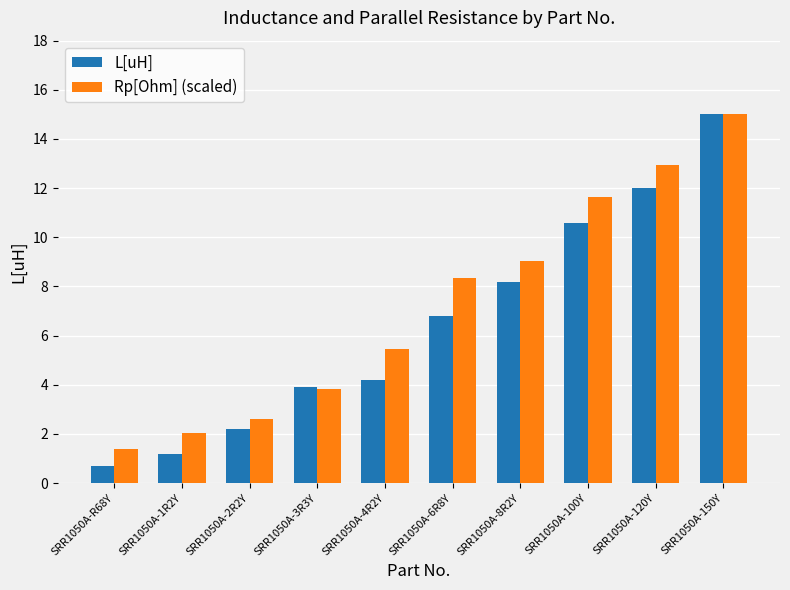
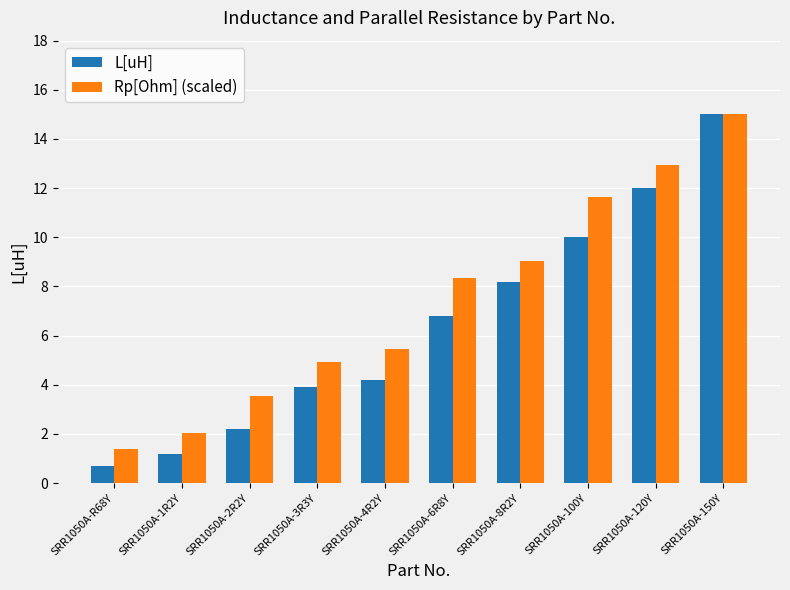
  {
    "L[uH]": {
      "SRR1050A-R68Y": 0.7,
      "SRR1050A-1R2Y": 1.2,
      "SRR1050A-2R2Y": 2.2,
      "SRR1050A-3R3Y": 3.9,
      "SRR1050A-4R2Y": 4.2,
      "SRR1050A-6R8Y": 6.8,
      "SRR1050A-8R2Y": 8.2,
-     "SRR1050A-100Y": 10.6,
+     "SRR1050A-100Y": 10.0,
      "SRR1050A-120Y": 12.0,
      "SRR1050A-150Y": 15.0
    },
    "Rp[Ohm] (scaled)": {
      "SRR1050A-R68Y": 1.4,
      "SRR1050A-1R2Y": 2.0,
-     "SRR1050A-2R2Y": 2.6,
-     "SRR1050A-3R3Y": 3.8,
+     "SRR1050A-2R2Y": 3.5,
+     "SRR1050A-3R3Y": 4.9,
      "SRR1050A-4R2Y": 5.5,
      "SRR1050A-6R8Y": 8.4,
      "SRR1050A-8R2Y": 9.1,
      "SRR1050A-100Y": 11.6,
      "SRR1050A-120Y": 13.0,
      "SRR1050A-150Y": 15.0
    }
  }
